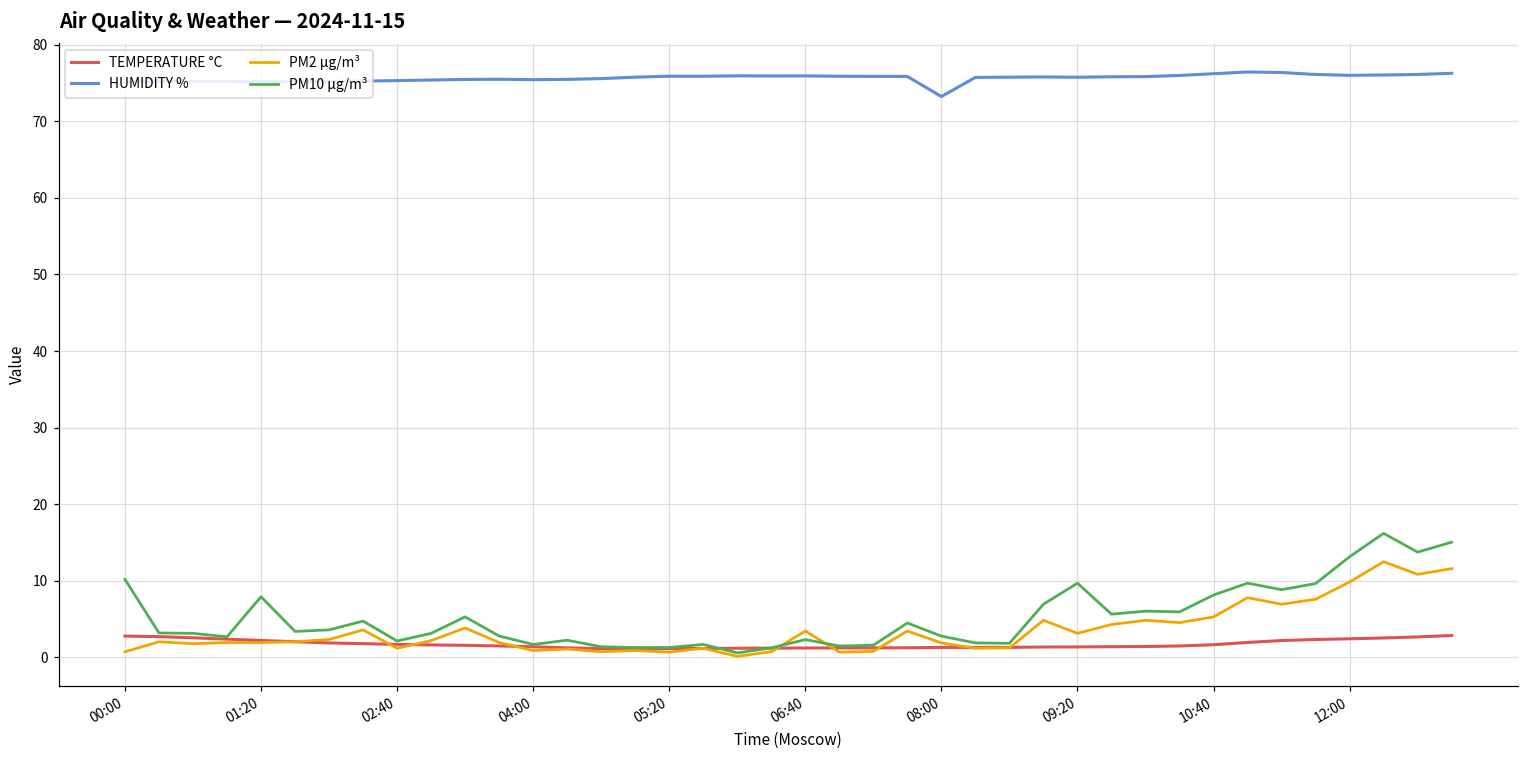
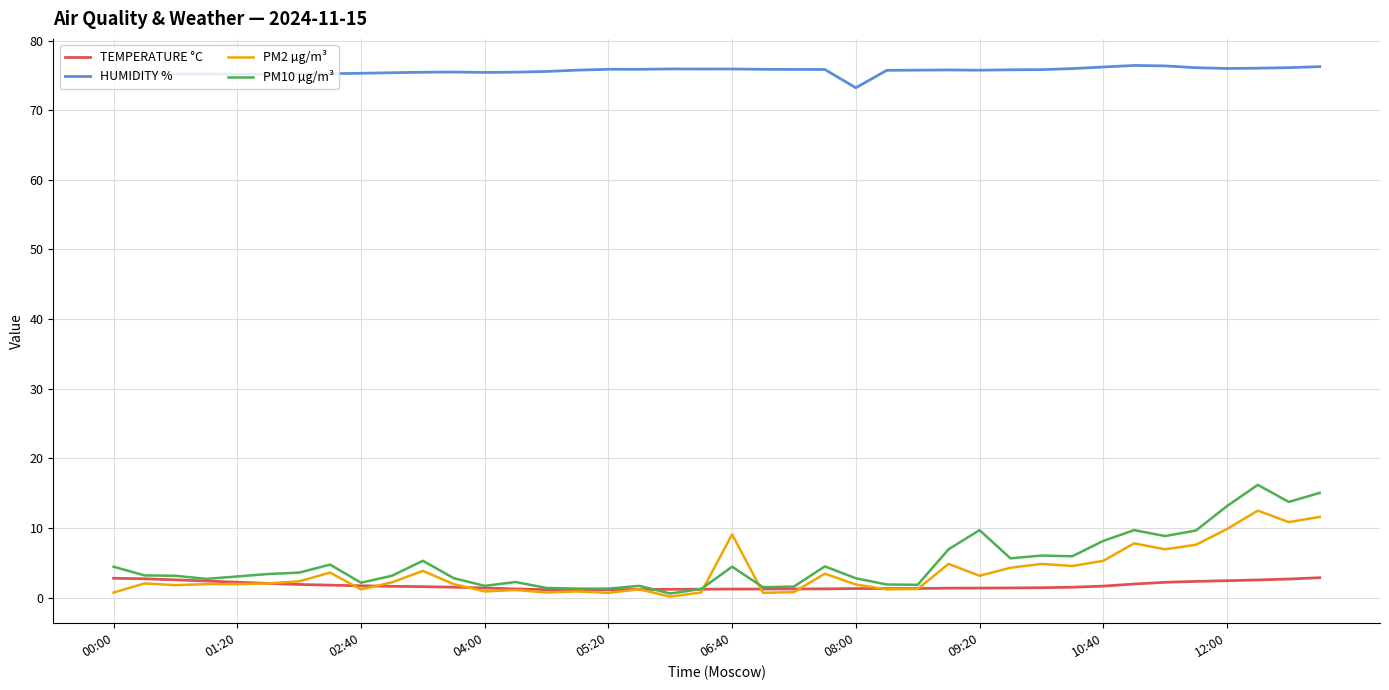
  {
    "TEMPERATURE °C": {
      "00:00": 3,
      "02:40": 2,
      "06:40": 1,
      "08:00": 1,
      "09:20": 1,
      "10:40": 2,
      "12:00": 2
    },
    "HUMIDITY %": {
      "02:40": 75,
      "04:00": 75,
      "05:20": 76,
      "06:40": 76,
      "08:00": 73,
      "09:20": 76,
      "10:40": 76,
      "12:00": 76
    },
    "PM2 µg/m³": {
      "00:00": 1,
      "02:40": 1,
      "04:00": 1,
      "05:20": 1,
-     "06:40": 3,
+     "06:40": 9,
      "08:00": 2,
      "09:20": 3,
      "10:40": 5,
      "12:00": 10
    },
    "PM10 µg/m³": {
-     "00:00": 10,
-     "01:20": 8,
+     "00:00": 4,
+     "01:20": 3,
      "02:40": 2,
-     "06:40": 2,
+     "06:40": 4,
      "08:00": 3,
      "09:20": 10,
      "10:40": 8,
      "12:00": 13
    }
  }
